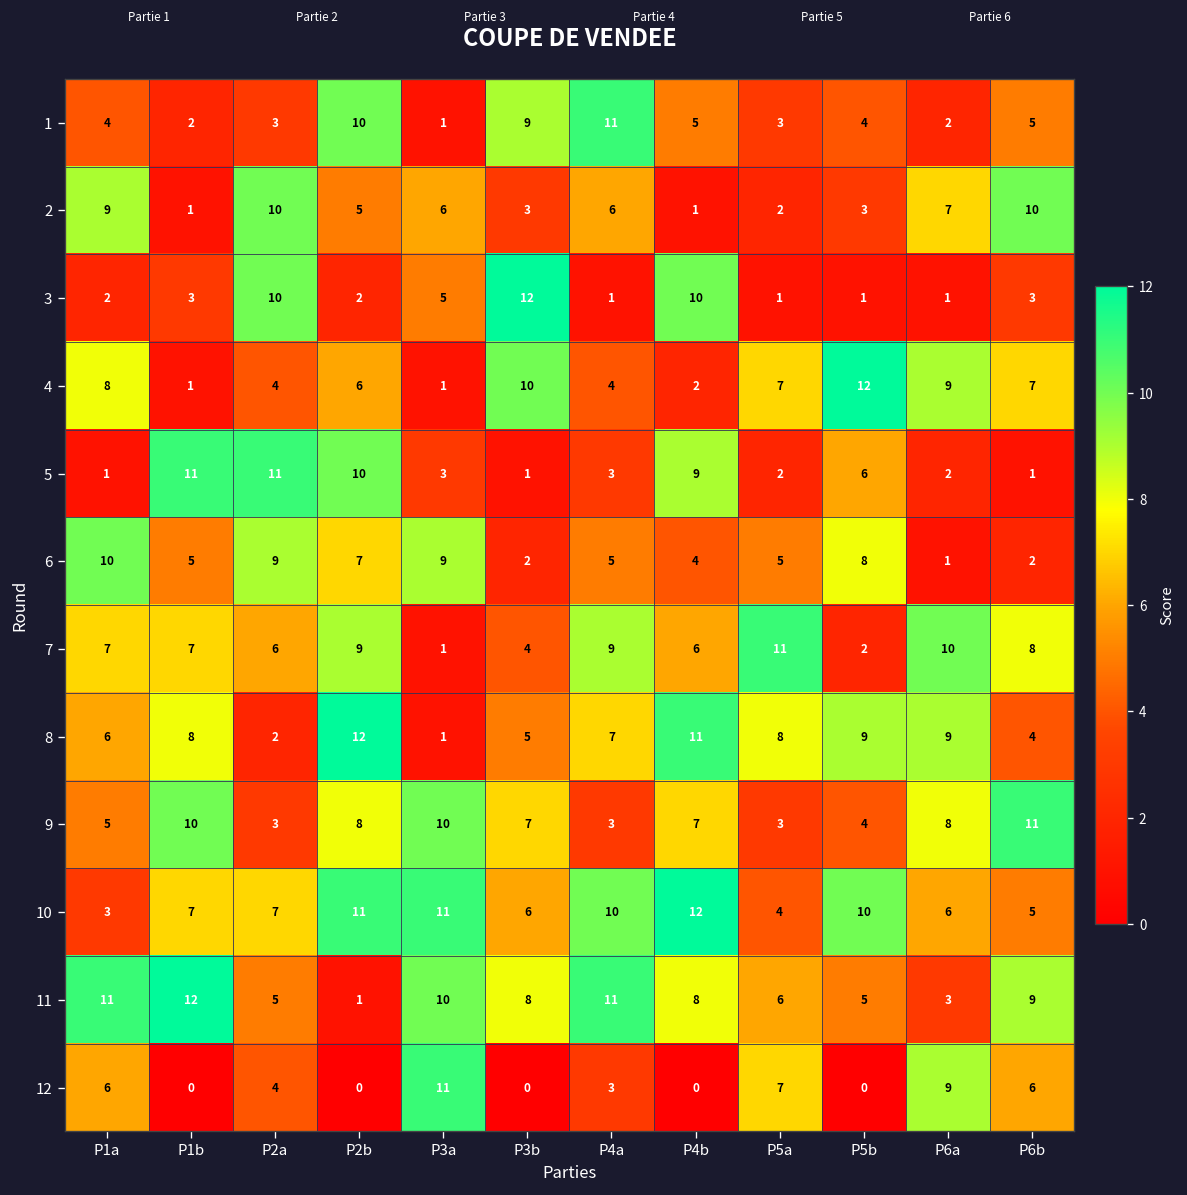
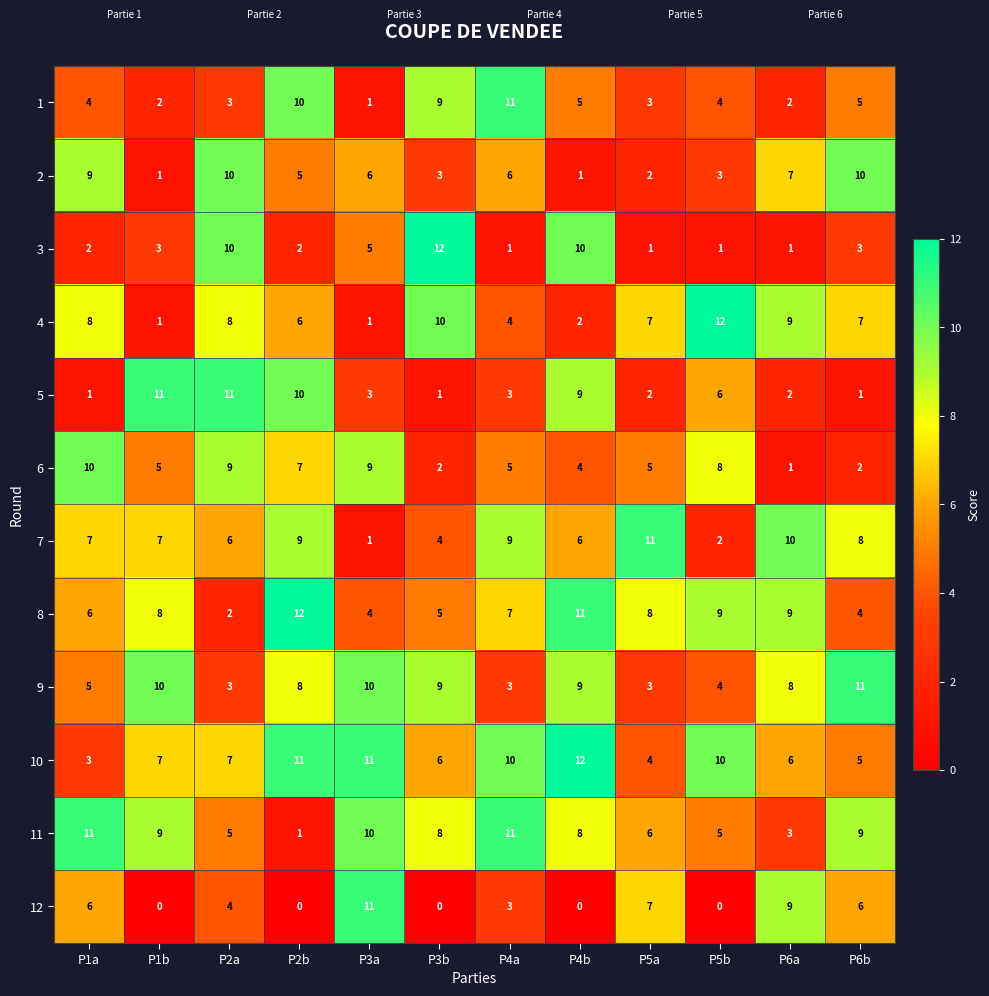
  {
    "1": {
      "P1a": 4,
      "P1b": 2,
      "P2a": 3,
      "P2b": 10,
      "P3a": 1,
      "P3b": 9,
      "P4a": 11,
      "P4b": 5,
      "P5a": 3,
      "P5b": 4,
      "P6a": 2,
      "P6b": 5
    },
    "2": {
      "P1a": 9,
      "P1b": 1,
      "P2a": 10,
      "P2b": 5,
      "P3a": 6,
      "P3b": 3,
      "P4a": 6,
      "P4b": 1,
      "P5a": 2,
      "P5b": 3,
      "P6a": 7,
      "P6b": 10
    },
    "3": {
      "P1a": 2,
      "P1b": 3,
      "P2a": 10,
      "P2b": 2,
      "P3a": 5,
      "P3b": 12,
      "P4a": 1,
      "P4b": 10,
      "P5a": 1,
      "P5b": 1,
      "P6a": 1,
      "P6b": 3
    },
    "4": {
      "P1a": 8,
      "P1b": 1,
-     "P2a": 4,
+     "P2a": 8,
      "P2b": 6,
      "P3a": 1,
      "P3b": 10,
      "P4a": 4,
      "P4b": 2,
      "P5a": 7,
      "P5b": 12,
      "P6a": 9,
      "P6b": 7
    },
    "5": {
      "P1a": 1,
      "P1b": 11,
      "P2a": 11,
      "P2b": 10,
      "P3a": 3,
      "P3b": 1,
      "P4a": 3,
      "P4b": 9,
      "P5a": 2,
      "P5b": 6,
      "P6a": 2,
      "P6b": 1
    },
    "6": {
      "P1a": 10,
      "P1b": 5,
      "P2a": 9,
      "P2b": 7,
      "P3a": 9,
      "P3b": 2,
      "P4a": 5,
      "P4b": 4,
      "P5a": 5,
      "P5b": 8,
      "P6a": 1,
      "P6b": 2
    },
    "7": {
      "P1a": 7,
      "P1b": 7,
      "P2a": 6,
      "P2b": 9,
      "P3a": 1,
      "P3b": 4,
      "P4a": 9,
      "P4b": 6,
      "P5a": 11,
      "P5b": 2,
      "P6a": 10,
      "P6b": 8
    },
    "8": {
      "P1a": 6,
      "P1b": 8,
      "P2a": 2,
      "P2b": 12,
-     "P3a": 1,
+     "P3a": 4,
      "P3b": 5,
      "P4a": 7,
      "P4b": 11,
      "P5a": 8,
      "P5b": 9,
      "P6a": 9,
      "P6b": 4
    },
    "9": {
      "P1a": 5,
      "P1b": 10,
      "P2a": 3,
      "P2b": 8,
      "P3a": 10,
-     "P3b": 7,
+     "P3b": 9,
      "P4a": 3,
-     "P4b": 7,
+     "P4b": 9,
      "P5a": 3,
      "P5b": 4,
      "P6a": 8,
      "P6b": 11
    },
    "10": {
      "P1a": 3,
      "P1b": 7,
      "P2a": 7,
      "P2b": 11,
      "P3a": 11,
      "P3b": 6,
      "P4a": 10,
      "P4b": 12,
      "P5a": 4,
      "P5b": 10,
      "P6a": 6,
      "P6b": 5
    },
    "11": {
      "P1a": 11,
-     "P1b": 12,
+     "P1b": 9,
      "P2a": 5,
      "P2b": 1,
      "P3a": 10,
      "P3b": 8,
      "P4a": 11,
      "P4b": 8,
      "P5a": 6,
      "P5b": 5,
      "P6a": 3,
      "P6b": 9
    },
    "12": {
      "P1a": 6,
      "P1b": 0,
      "P2a": 4,
      "P2b": 0,
      "P3a": 11,
      "P3b": 0,
      "P4a": 3,
      "P4b": 0,
      "P5a": 7,
      "P5b": 0,
      "P6a": 9,
      "P6b": 6
    }
  }
